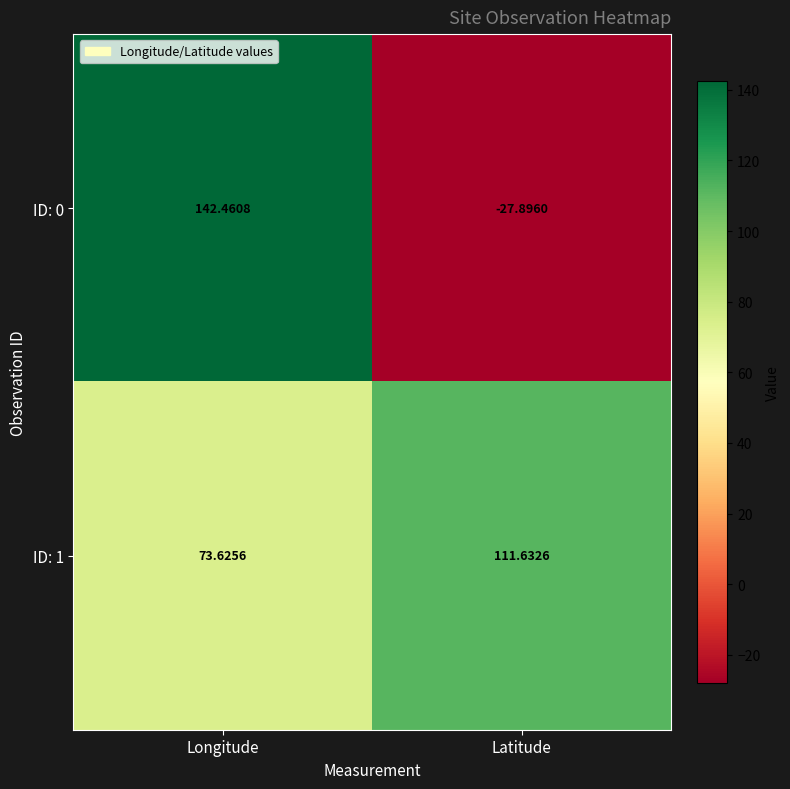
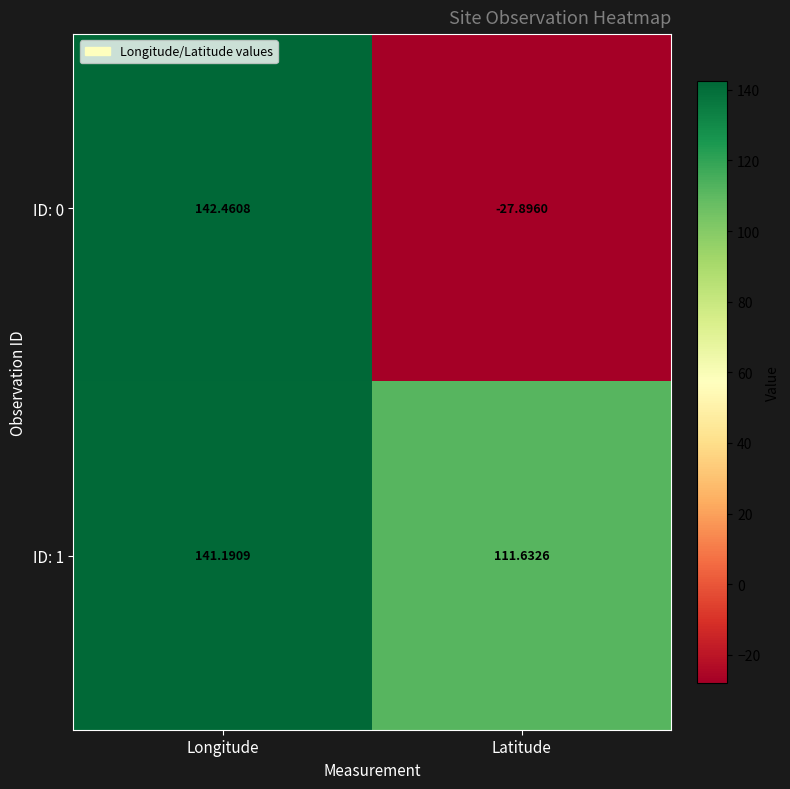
  {
    "ID: 0": {
      "Longitude": 142.4608,
      "Latitude": -27.8960
    },
    "ID: 1": {
-     "Longitude": 73.6256,
+     "Longitude": 141.1909,
      "Latitude": 111.6326
    }
  }
